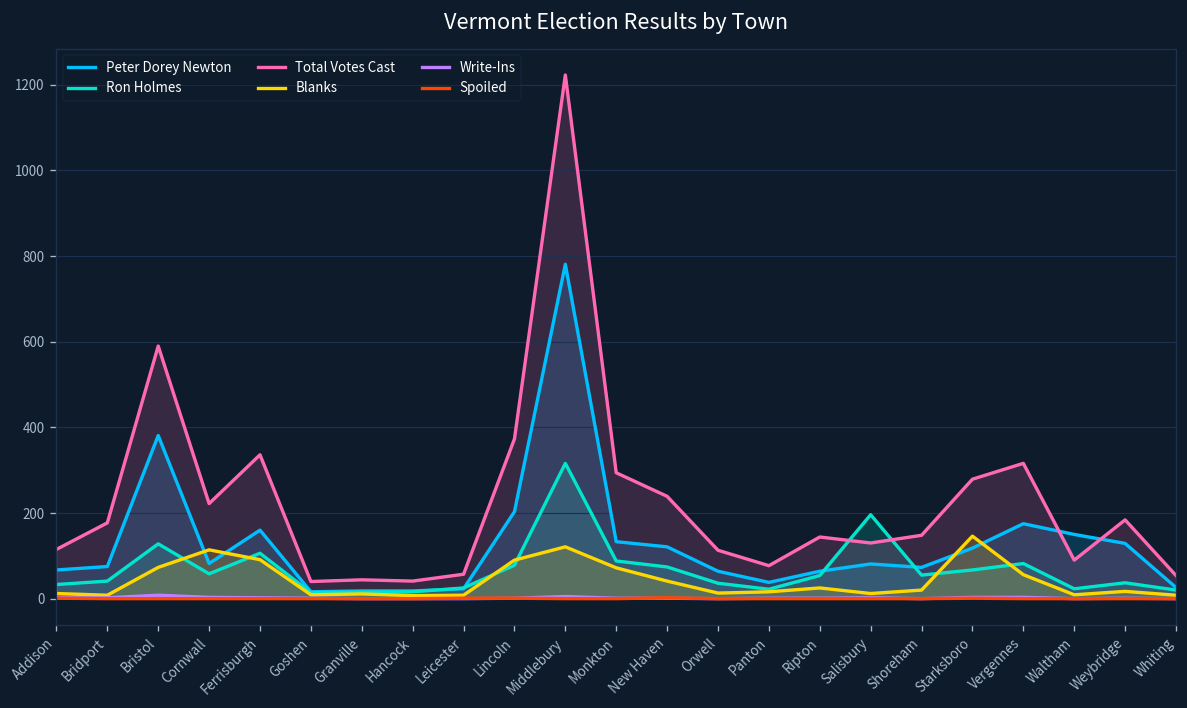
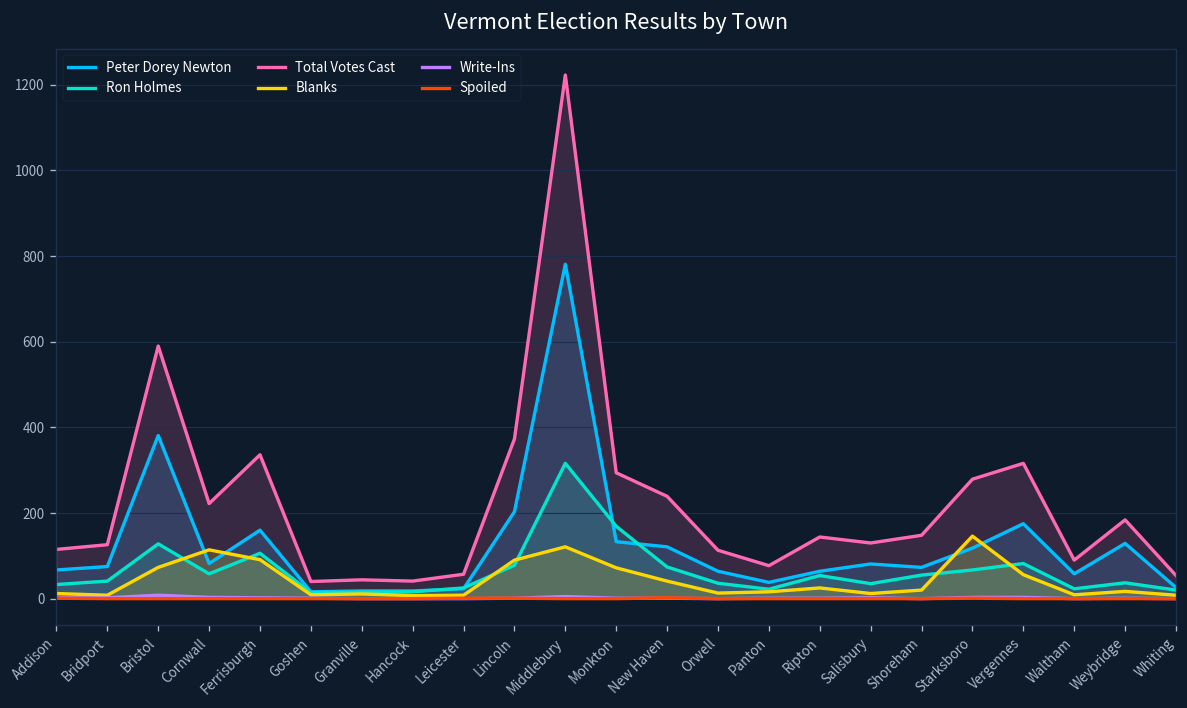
  {
    "Peter Dorey Newton": {
      "Addison": 70,
      "Bridport": 80,
      "Bristol": 380,
      "Cornwall": 80,
      "Ferrisburgh": 160,
      "Lincoln": 200,
      "Middlebury": 780,
      "Monkton": 130,
      "New Haven": 120,
      "Orwell": 60,
      "Panton": 40,
      "Ripton": 60,
      "Salisbury": 80,
      "Shoreham": 70,
      "Starksboro": 120,
      "Vergennes": 180,
-     "Waltham": 150,
+     "Waltham": 60,
      "Weybridge": 130
    },
    "Ron Holmes": {
      "Addison": 30,
      "Bridport": 40,
      "Bristol": 130,
      "Cornwall": 60,
      "Ferrisburgh": 110,
      "Lincoln": 80,
      "Middlebury": 320,
-     "Monkton": 90,
+     "Monkton": 170,
      "New Haven": 70,
      "Orwell": 40,
      "Ripton": 50,
-     "Salisbury": 200,
+     "Salisbury": 40,
      "Shoreham": 60,
      "Starksboro": 70,
      "Vergennes": 80,
      "Waltham": 20,
      "Weybridge": 40
    },
    "Total Votes Cast": {
      "Addison": 120,
-     "Bridport": 180,
+     "Bridport": 130,
      "Bristol": 590,
      "Cornwall": 220,
      "Ferrisburgh": 340,
      "Goshen": 40,
      "Granville": 40,
      "Hancock": 40,
      "Leicester": 60,
      "Lincoln": 370,
      "Middlebury": 1220,
      "Monkton": 290,
      "New Haven": 240,
      "Orwell": 110,
      "Panton": 80,
      "Ripton": 140,
      "Salisbury": 130,
      "Shoreham": 150,
      "Starksboro": 280,
      "Vergennes": 320,
      "Waltham": 90,
      "Weybridge": 180,
      "Whiting": 50
    },
    "Blanks": {
      "Addison": 10,
      "Bristol": 70,
      "Cornwall": 110,
      "Ferrisburgh": 90,
      "Lincoln": 90,
      "Middlebury": 120,
      "Monkton": 70,
      "New Haven": 40,
      "Orwell": 10,
      "Ripton": 30,
      "Salisbury": 10,
      "Shoreham": 20,
      "Starksboro": 150,
      "Vergennes": 60,
      "Waltham": 10,
      "Weybridge": 20,
      "Whiting": 10
    },
    "Write-Ins": {
      "Bristol": 10
    },
    "Spoiled": {
      "Bristol": 0
    }
  }
